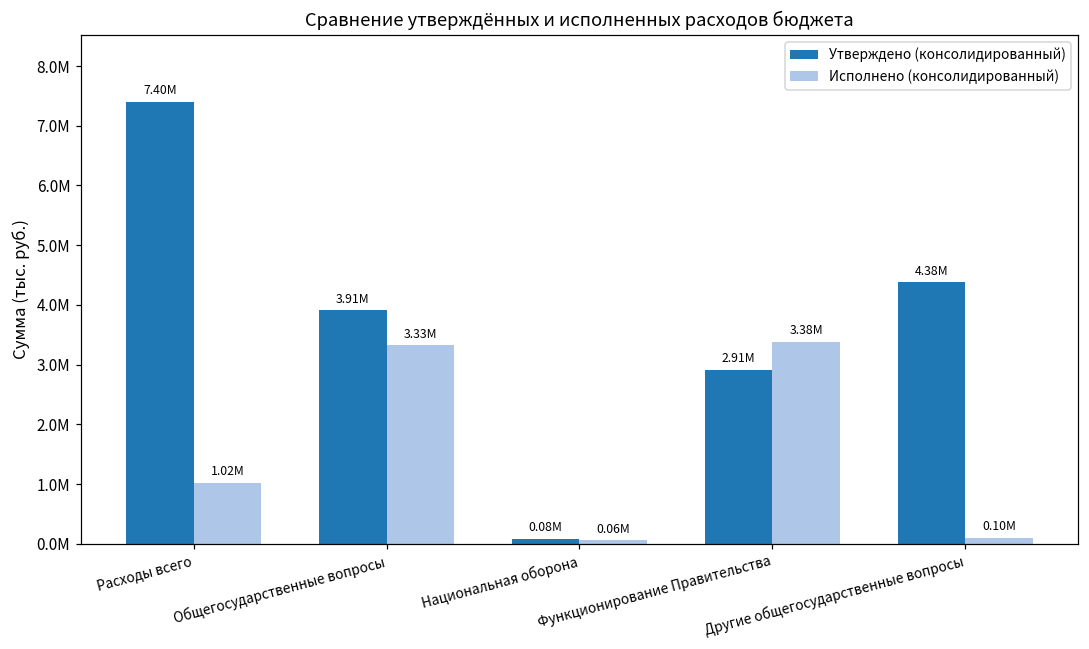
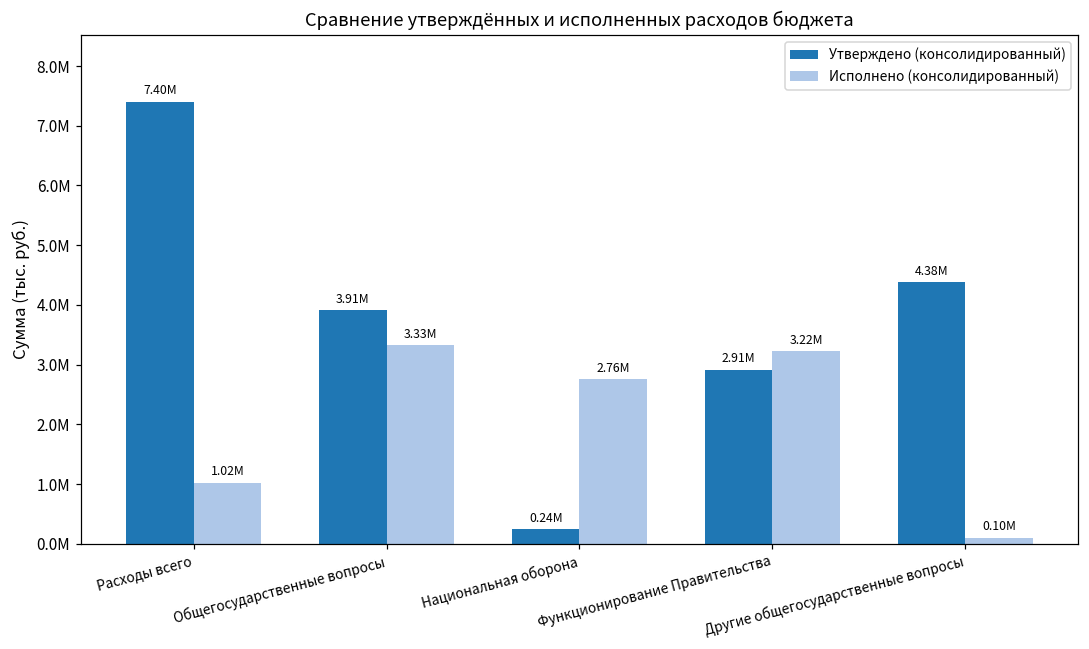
  {
    "Утверждено (консолидированный)": {
      "Расходы всего": "7.40M",
      "Общегосударственные вопросы": "3.91M",
-     "Национальная оборона": "0.08M",
+     "Национальная оборона": "0.24M",
      "Функционирование Правительства": "2.91M",
      "Другие общегосударственные вопросы": "4.38M"
    },
    "Исполнено (консолидированный)": {
      "Расходы всего": "1.02M",
      "Общегосударственные вопросы": "3.33M",
-     "Национальная оборона": "0.06M",
-     "Функционирование Правительства": "3.38M",
+     "Национальная оборона": "2.76M",
+     "Функционирование Правительства": "3.22M",
      "Другие общегосударственные вопросы": "0.10M"
    }
  }
